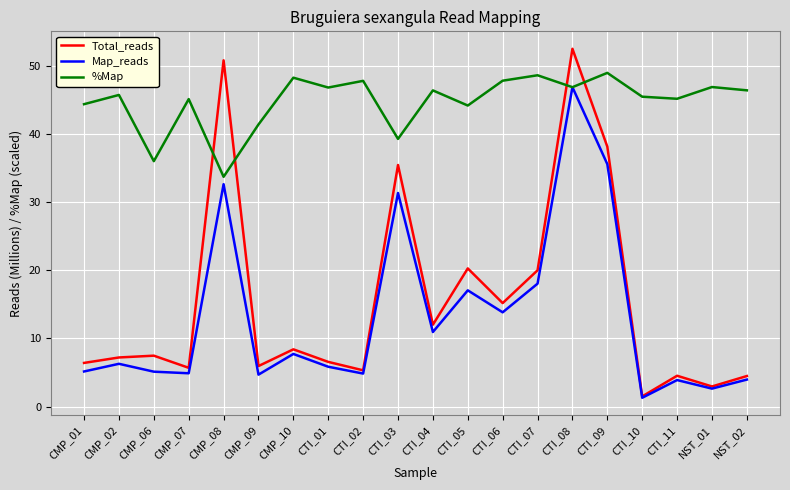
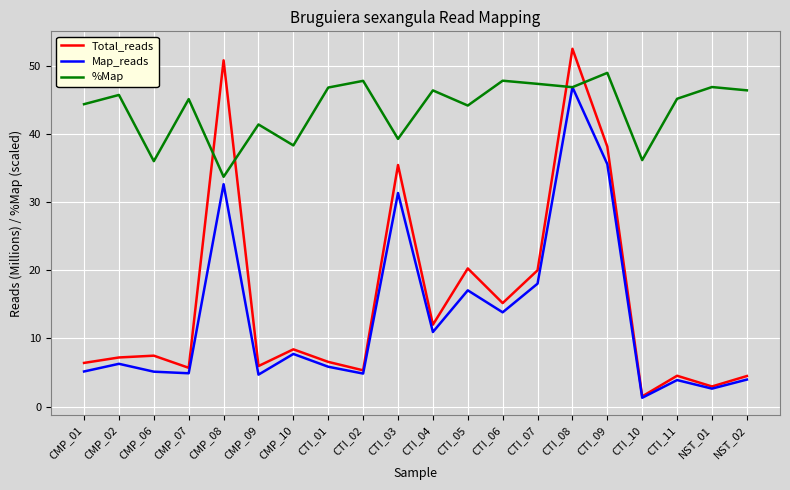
  {
    "Total_reads": {
      "CMP_01": 6,
      "CMP_02": 7,
      "CMP_06": 7,
      "CMP_07": 6,
      "CMP_08": 51,
      "CMP_09": 6,
      "CMP_10": 8,
      "CTI_01": 7,
      "CTI_02": 5,
      "CTI_03": 35,
      "CTI_04": 12,
      "CTI_05": 20,
      "CTI_06": 15,
      "CTI_07": 20,
      "CTI_08": 53,
      "CTI_09": 38,
      "CTI_11": 5,
      "NST_02": 4
    },
    "Map_reads": {
      "CMP_01": 5,
      "CMP_02": 6,
      "CMP_06": 5,
      "CMP_07": 5,
      "CMP_08": 33,
      "CMP_09": 5,
      "CMP_10": 8,
      "CTI_01": 6,
      "CTI_02": 5,
      "CTI_03": 31,
      "CTI_04": 11,
      "CTI_05": 17,
      "CTI_06": 14,
      "CTI_07": 18,
      "CTI_09": 36,
      "CTI_11": 4,
      "NST_02": 4
    },
    "%Map": {
      "CMP_01": 44,
      "CMP_02": 46,
      "CMP_06": 36,
      "CMP_07": 45,
      "CMP_08": 34,
      "CMP_09": 41,
-     "CMP_10": 48,
+     "CMP_10": 38,
      "CTI_01": 47,
      "CTI_02": 48,
      "CTI_03": 39,
      "CTI_04": 46,
      "CTI_05": 44,
      "CTI_06": 48,
-     "CTI_07": 49,
+     "CTI_07": 47,
      "CTI_09": 49,
-     "CTI_10": 45,
+     "CTI_10": 36,
      "CTI_11": 45,
      "NST_01": 47,
      "NST_02": 46
    }
  }
